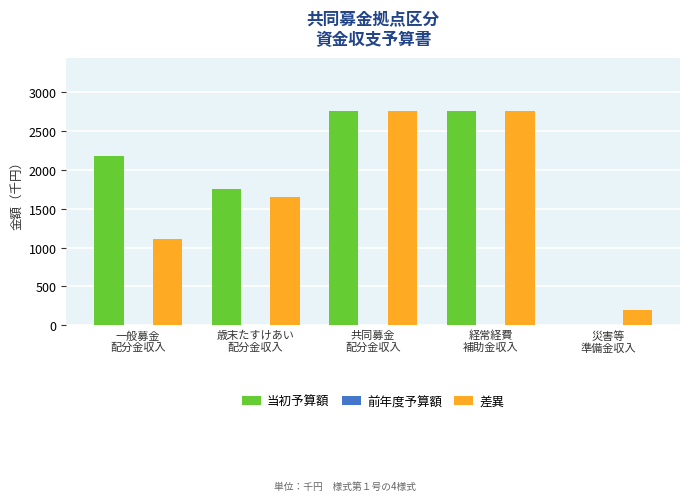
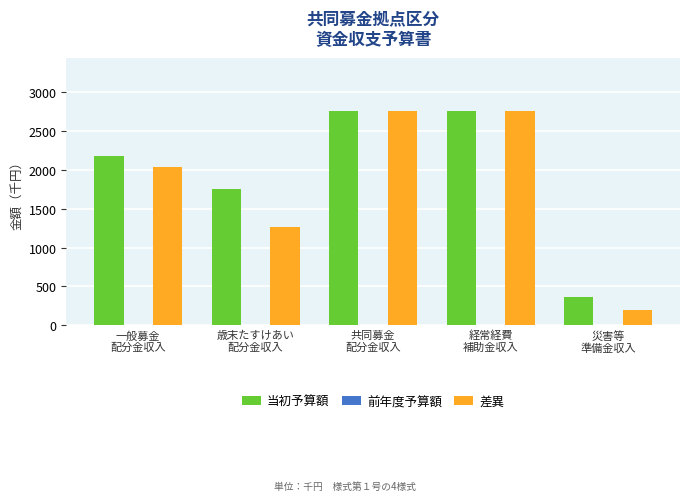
  {
    "当初予算額": {
      "一般募金 配分金収入": 2200,
      "歳末たすけあい 配分金収入": 1800,
      "共同募金 配分金収入": 2800,
      "経常経費 補助金収入": 2800,
-     "災害等 準備金収入": 0
+     "災害等 準備金収入": 400
    },
    "前年度予算額": {
      "一般募金 配分金収入": 0,
      "歳末たすけあい 配分金収入": 0,
      "共同募金 配分金収入": 0,
      "経常経費 補助金収入": 0,
      "災害等 準備金収入": 0
    },
    "差異": {
-     "一般募金 配分金収入": 1100,
-     "歳末たすけあい 配分金収入": 1600,
+     "一般募金 配分金収入": 2000,
+     "歳末たすけあい 配分金収入": 1300,
      "共同募金 配分金収入": 2800,
      "経常経費 補助金収入": 2800,
      "災害等 準備金収入": 200
    }
  }
